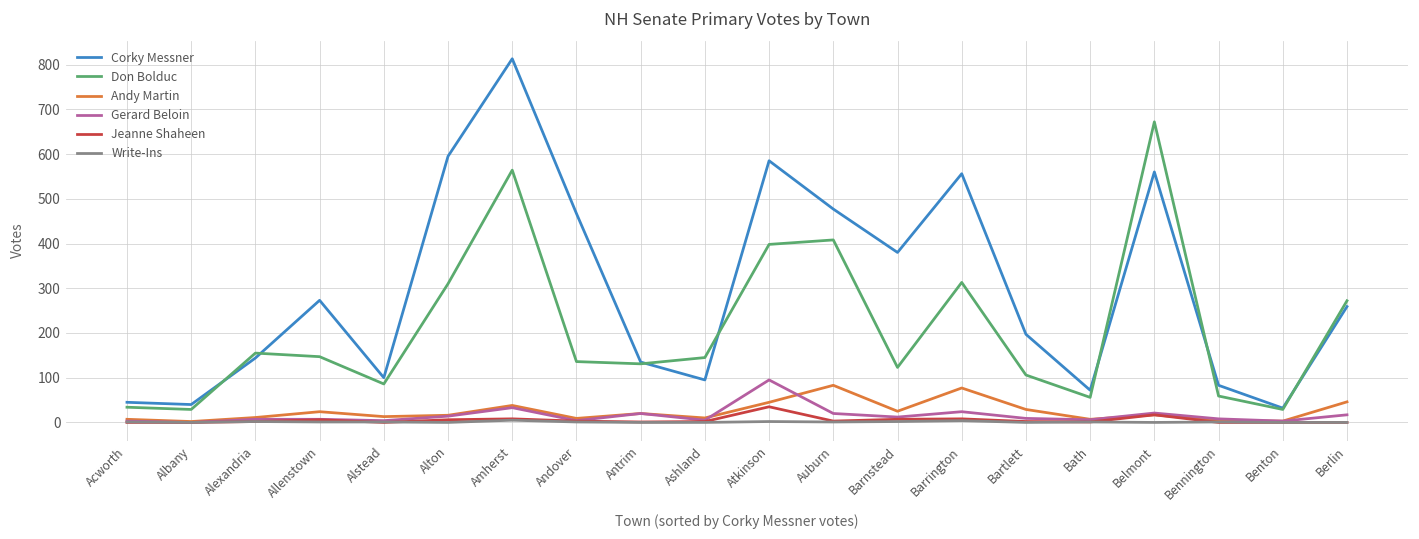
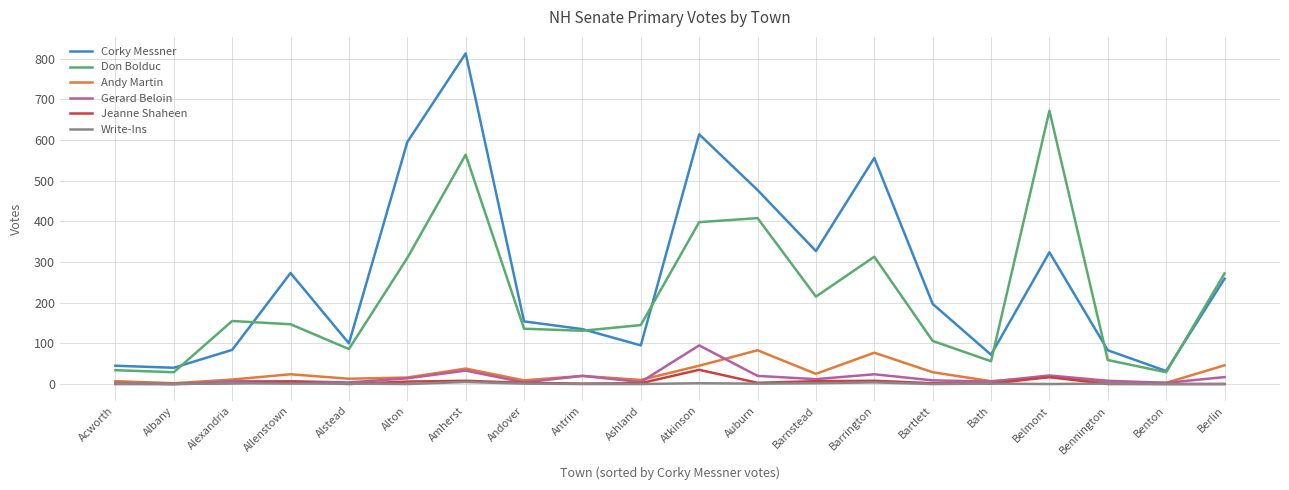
  {
    "Corky Messner": {
      "Acworth": 50,
      "Albany": 40,
-     "Alexandria": 140,
+     "Alexandria": 80,
      "Allenstown": 270,
      "Alstead": 100,
      "Alton": 600,
      "Amherst": 810,
-     "Andover": 470,
+     "Andover": 150,
      "Ashland": 100,
-     "Atkinson": 590,
+     "Atkinson": 610,
      "Auburn": 480,
-     "Barnstead": 380,
+     "Barnstead": 330,
      "Barrington": 560,
      "Bartlett": 200,
      "Bath": 70,
-     "Belmont": 560,
+     "Belmont": 320,
      "Bennington": 80,
      "Berlin": 260
    },
    "Don Bolduc": {
      "Acworth": 30,
      "Albany": 30,
      "Alexandria": 160,
      "Allenstown": 150,
      "Alstead": 90,
      "Alton": 310,
      "Amherst": 560,
      "Andover": 140,
      "Ashland": 150,
      "Atkinson": 400,
      "Auburn": 410,
-     "Barnstead": 120,
+     "Barnstead": 220,
      "Barrington": 310,
      "Bartlett": 110,
      "Bath": 60,
      "Belmont": 670,
      "Bennington": 60,
      "Berlin": 270
    },
    "Andy Martin": {
      "Allenstown": 20,
      "Alstead": 10,
      "Atkinson": 50,
      "Auburn": 80,
      "Barnstead": 30,
      "Barrington": 80,
      "Bartlett": 30,
      "Berlin": 50
    },
    "Gerard Beloin": {
      "Atkinson": 100,
      "Auburn": 20,
      "Barrington": 20,
      "Bartlett": 10,
      "Berlin": 20
    },
    "Jeanne Shaheen": {
      "Atkinson": 40
    },
    "Write-Ins": {
      "Atkinson": 0,
      "Belmont": 0
    }
  }
